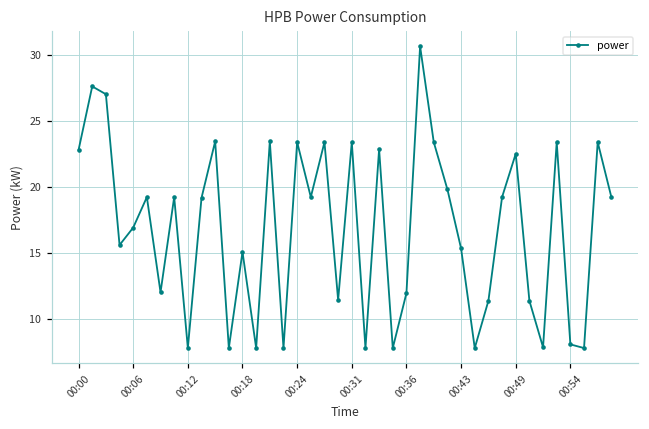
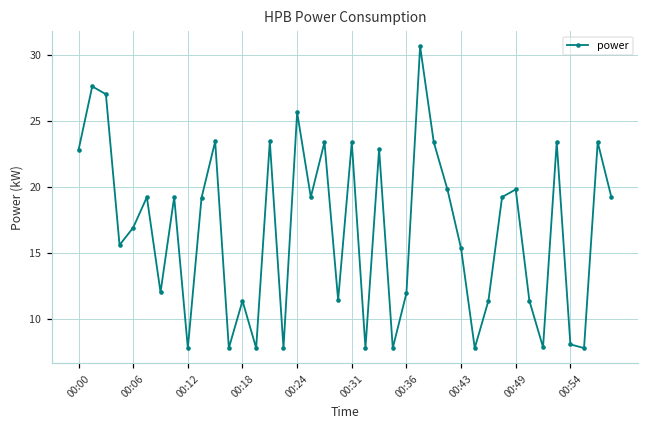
  {
    "00:00": 22.8,
    "00:06": 16.9,
    "00:12": 7.8,
-   "00:18": 15.1,
-   "00:24": 23.4,
+   "00:18": 11.4,
+   "00:24": 25.6,
    "00:31": 23.4,
    "00:36": 12.0,
    "00:43": 15.3,
-   "00:49": 22.5,
+   "00:49": 19.8,
    "00:54": 8.1
  }
